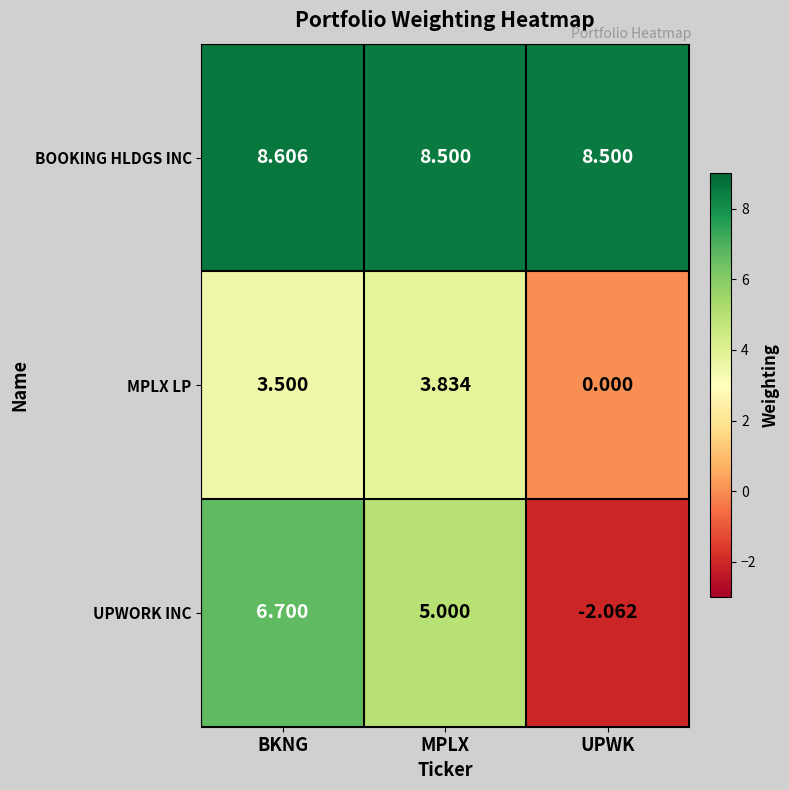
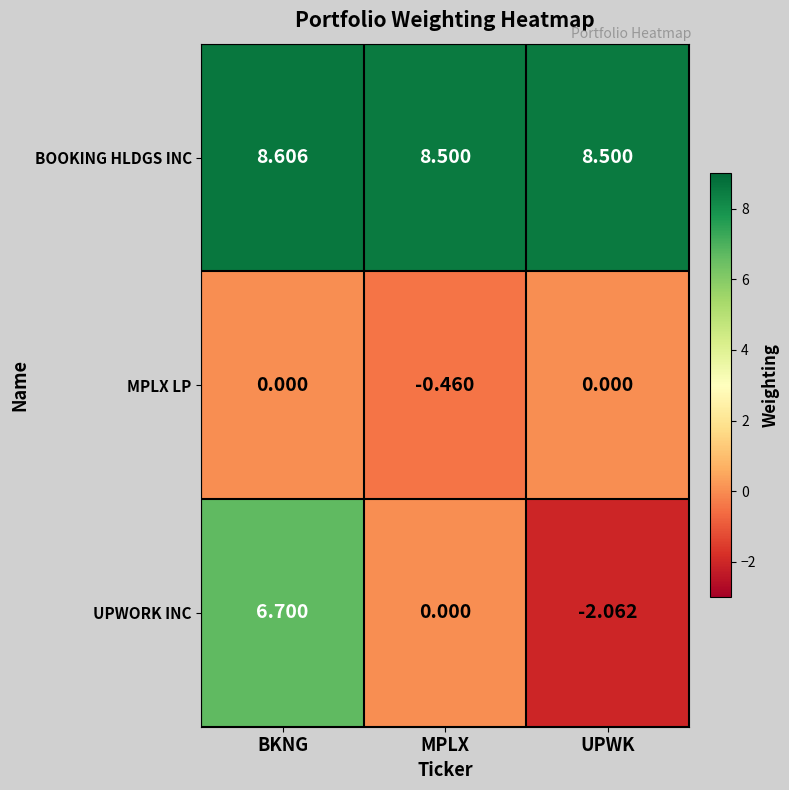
  {
    "BOOKING HLDGS INC": {
      "BKNG": 8.606,
      "MPLX": 8.500,
      "UPWK": 8.500
    },
    "MPLX LP": {
-     "BKNG": 3.500,
-     "MPLX": 3.834,
+     "BKNG": 0.000,
+     "MPLX": -0.460,
      "UPWK": 0.000
    },
    "UPWORK INC": {
      "BKNG": 6.700,
-     "MPLX": 5.000,
+     "MPLX": 0.000,
      "UPWK": -2.062
    }
  }
